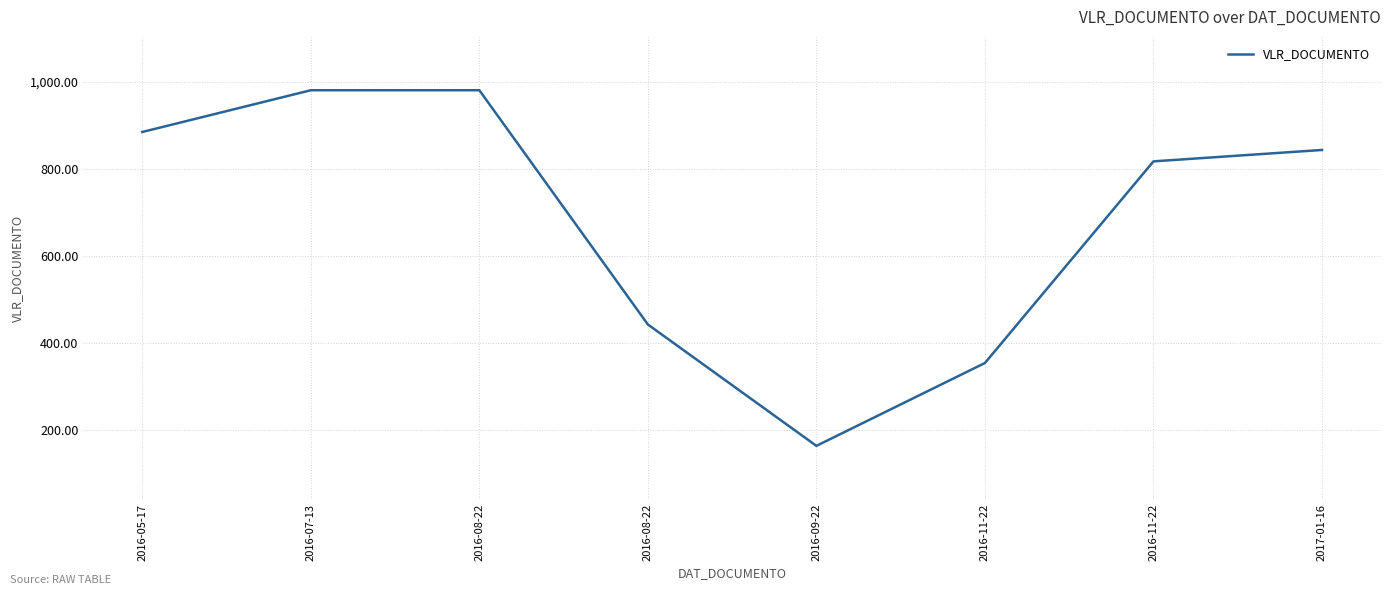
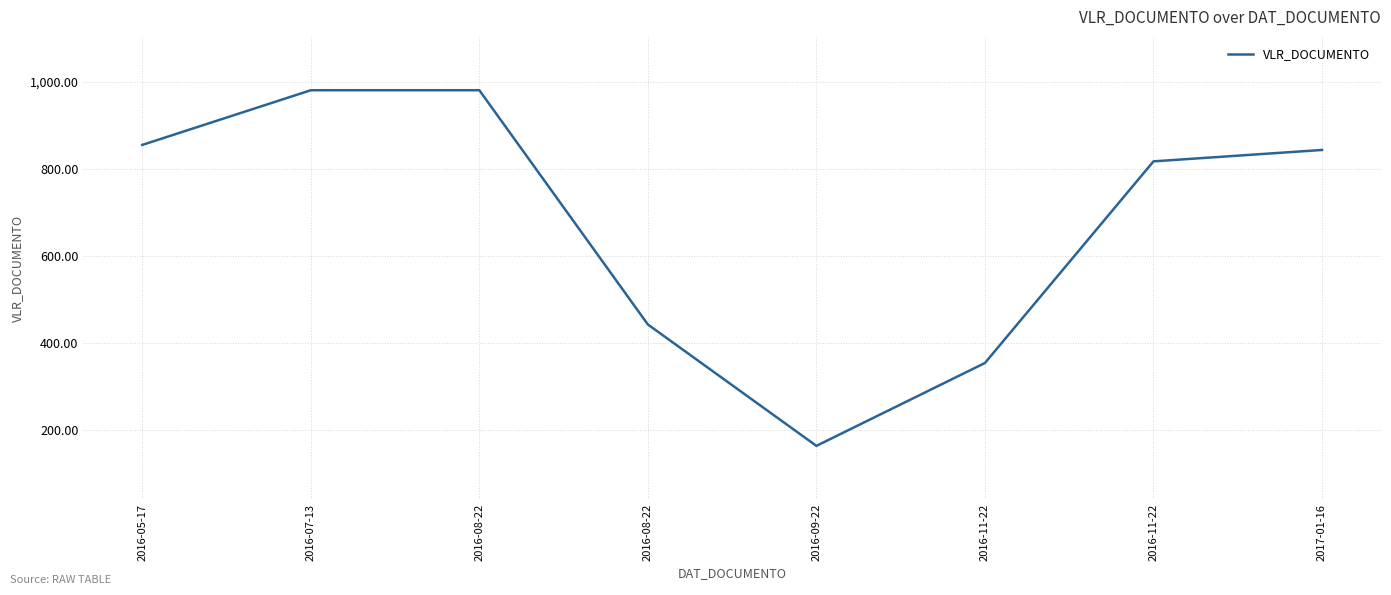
  {
-   "2016-05-17": 890,
+   "2016-05-17": 860,
    "2016-07-13": 980,
    "2016-09-22": 160,
    "2017-01-16": 840
  }
